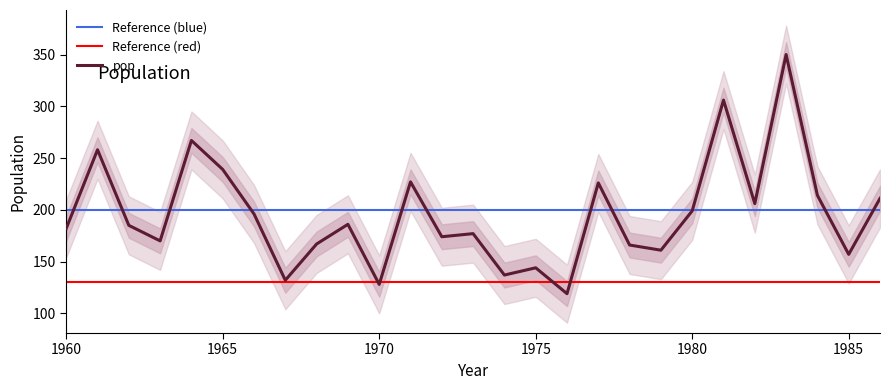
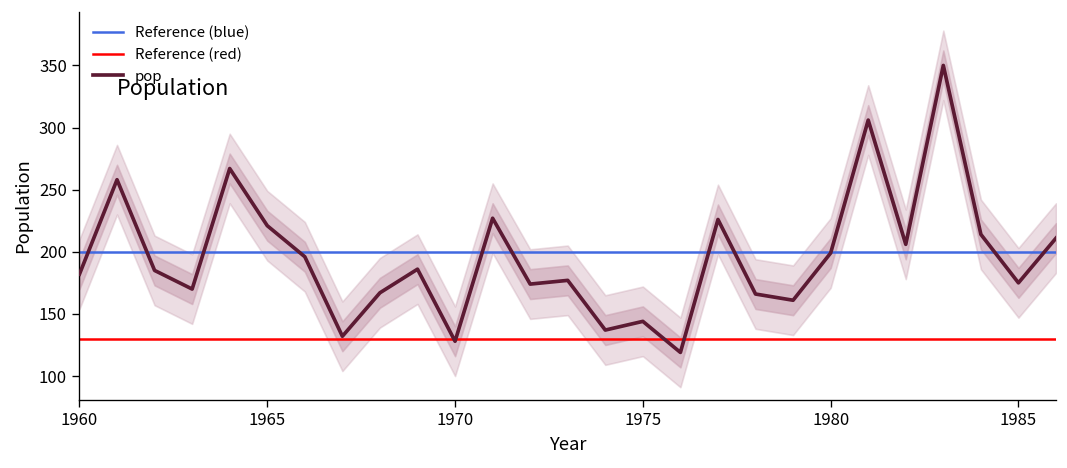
  {
    "pop": {
      "1960": 182,
-     "1965": 239,
+     "1965": 221,
      "1970": 128,
      "1975": 144,
      "1980": 199,
-     "1985": 157
+     "1985": 175
    }
  }
